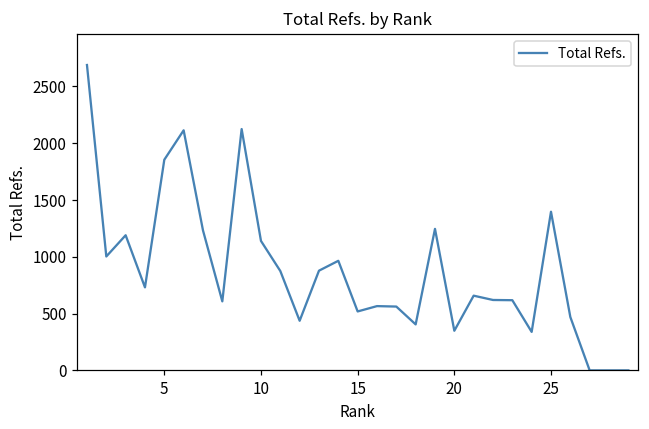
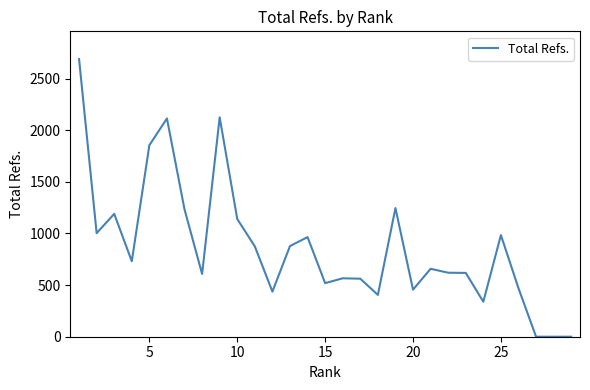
  {
    "5": 1860,
    "10": 1140,
    "15": 520,
-   "20": 350,
-   "25": 1400
+   "20": 460,
+   "25": 980
  }
